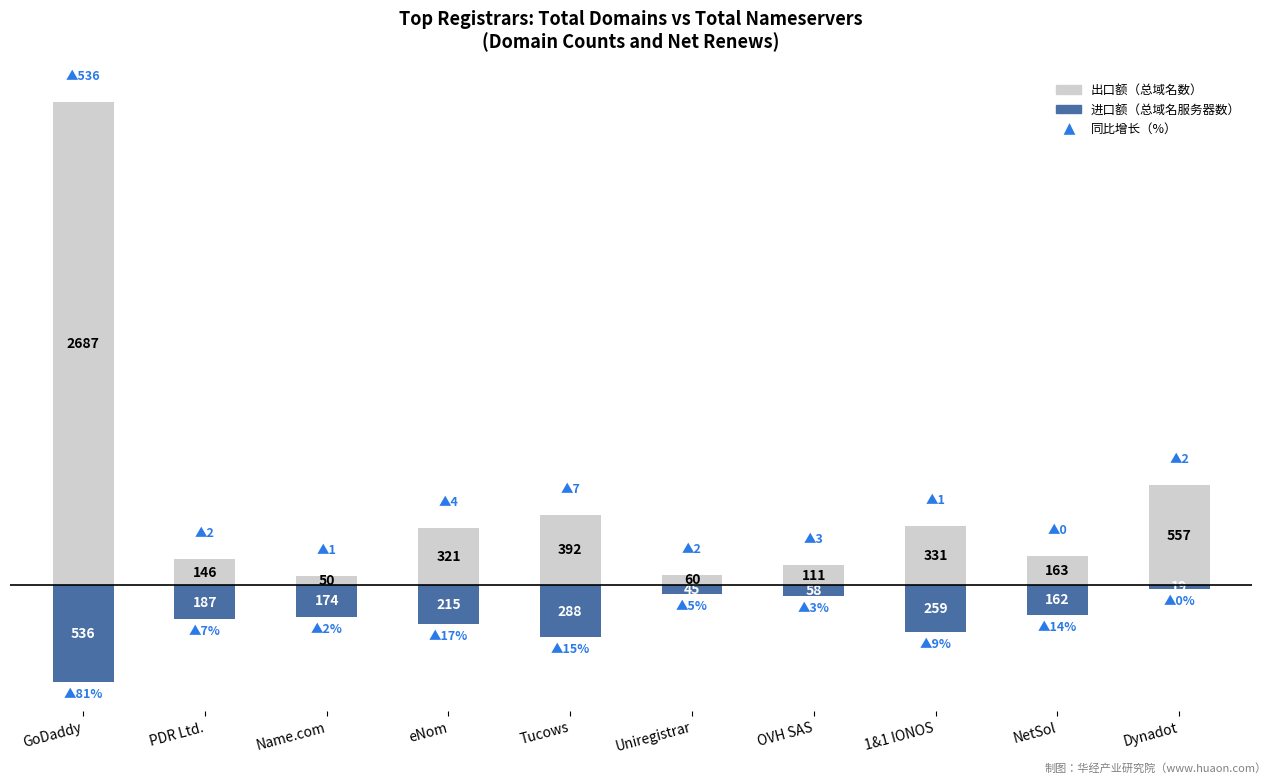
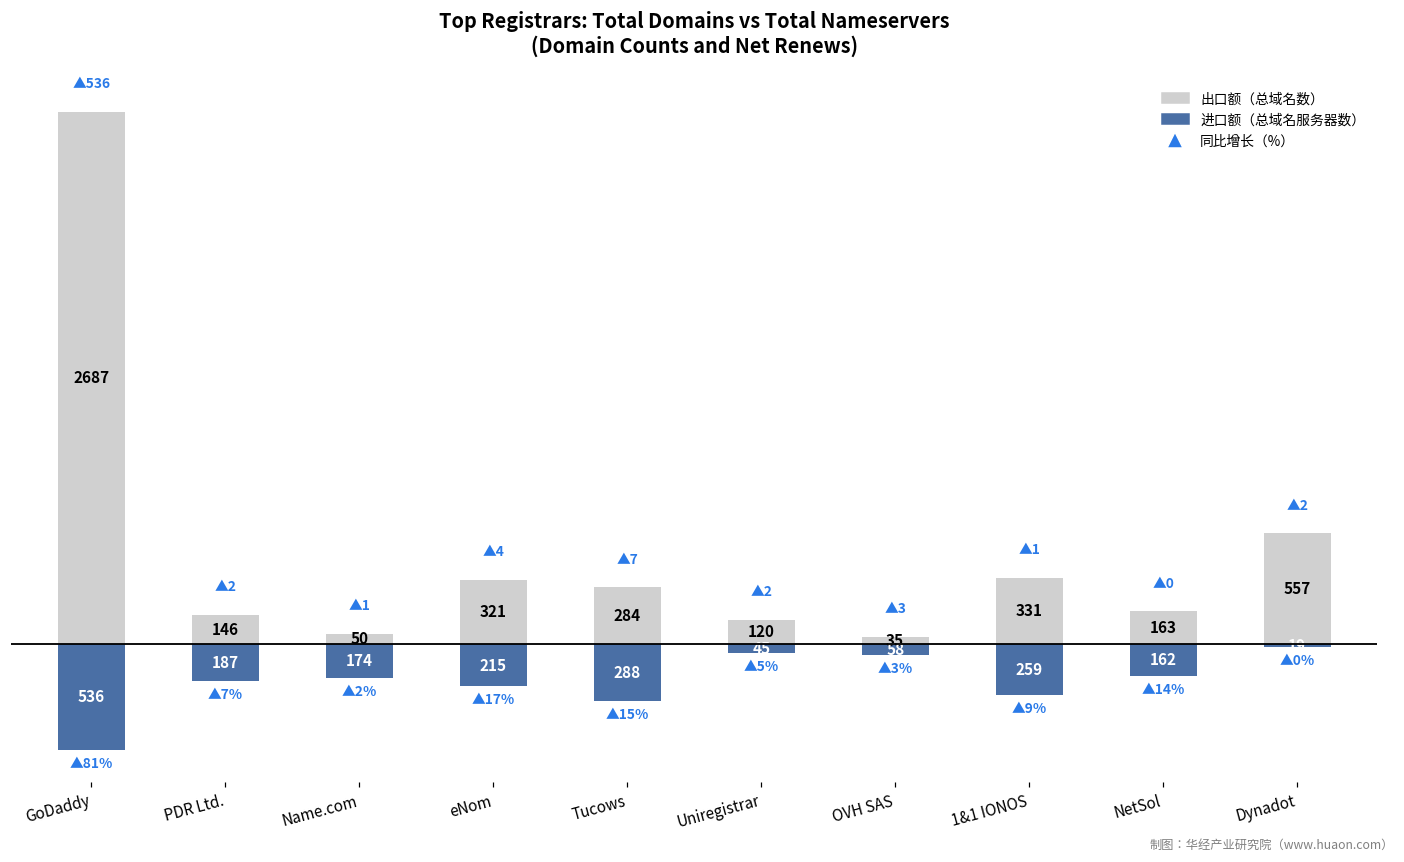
  {
    "出口额（总域名数）": {
      "GoDaddy": 2687,
      "PDR Ltd.": 146,
      "Name.com": 50,
      "eNom": 321,
-     "Tucows": 392,
-     "Uniregistrar": 60,
-     "OVH SAS": 111,
+     "Tucows": 284,
+     "Uniregistrar": 120,
+     "OVH SAS": 35,
      "1&1 IONOS": 331,
      "NetSol": 163,
      "Dynadot": 557
    }
  }
